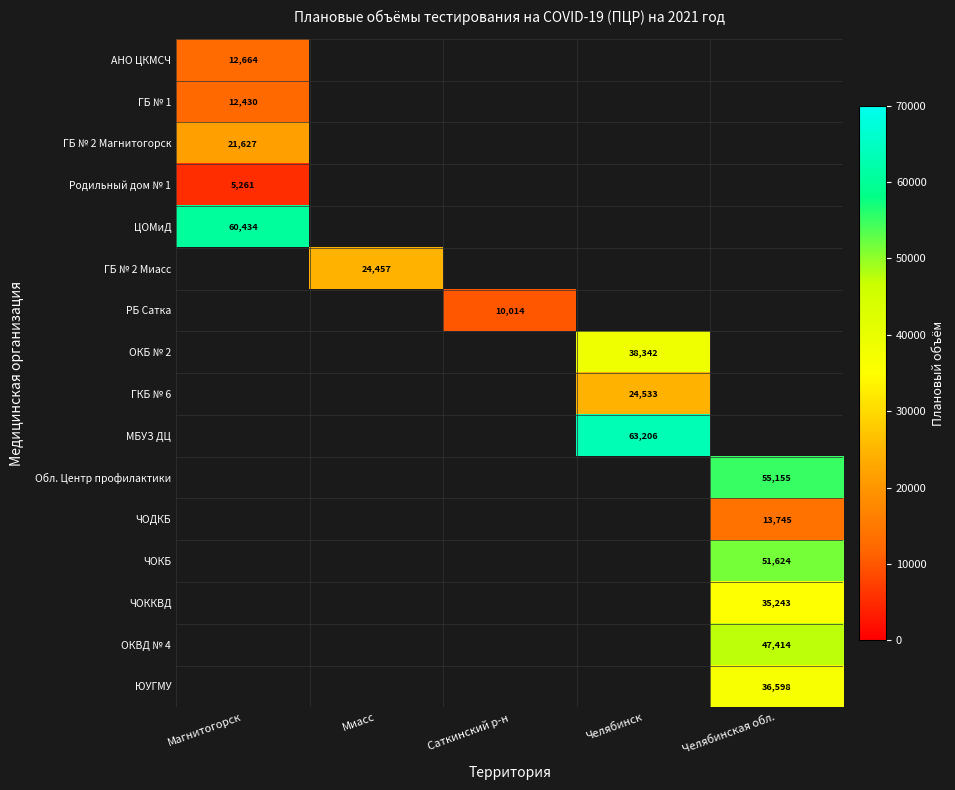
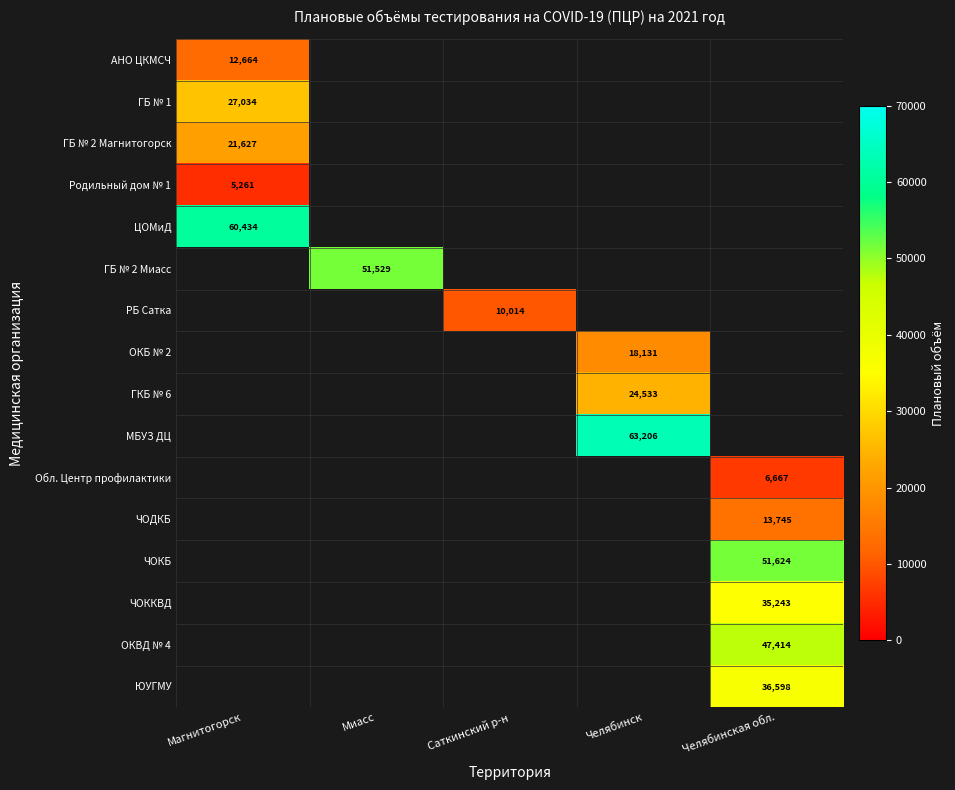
  {
    "АНО ЦКМСЧ": {
      "Магнитогорск": "12,664"
    },
    "ГБ № 1": {
-     "Магнитогорск": "12,430"
+     "Магнитогорск": "27,034"
    },
    "ГБ № 2 Магнитогорск": {
      "Магнитогорск": "21,627"
    },
    "Родильный дом № 1": {
      "Магнитогорск": "5,261"
    },
    "ЦОМиД": {
      "Магнитогорск": "60,434"
    },
    "ГБ № 2 Миасс": {
-     "Миасс": "24,457"
+     "Миасс": "51,529"
    },
    "РБ Сатка": {
      "Саткинский р-н": "10,014"
    },
    "ОКБ № 2": {
-     "Челябинск": "38,342"
+     "Челябинск": "18,131"
    },
    "ГКБ № 6": {
      "Челябинск": "24,533"
    },
    "МБУЗ ДЦ": {
      "Челябинск": "63,206"
    },
    "Обл. Центр профилактики": {
-     "Челябинская обл.": "55,155"
+     "Челябинская обл.": "6,667"
    },
    "ЧОДКБ": {
      "Челябинская обл.": "13,745"
    },
    "ЧОКБ": {
      "Челябинская обл.": "51,624"
    },
    "ЧОККВД": {
      "Челябинская обл.": "35,243"
    },
    "ОКВД № 4": {
      "Челябинская обл.": "47,414"
    },
    "ЮУГМУ": {
      "Челябинская обл.": "36,598"
    }
  }
